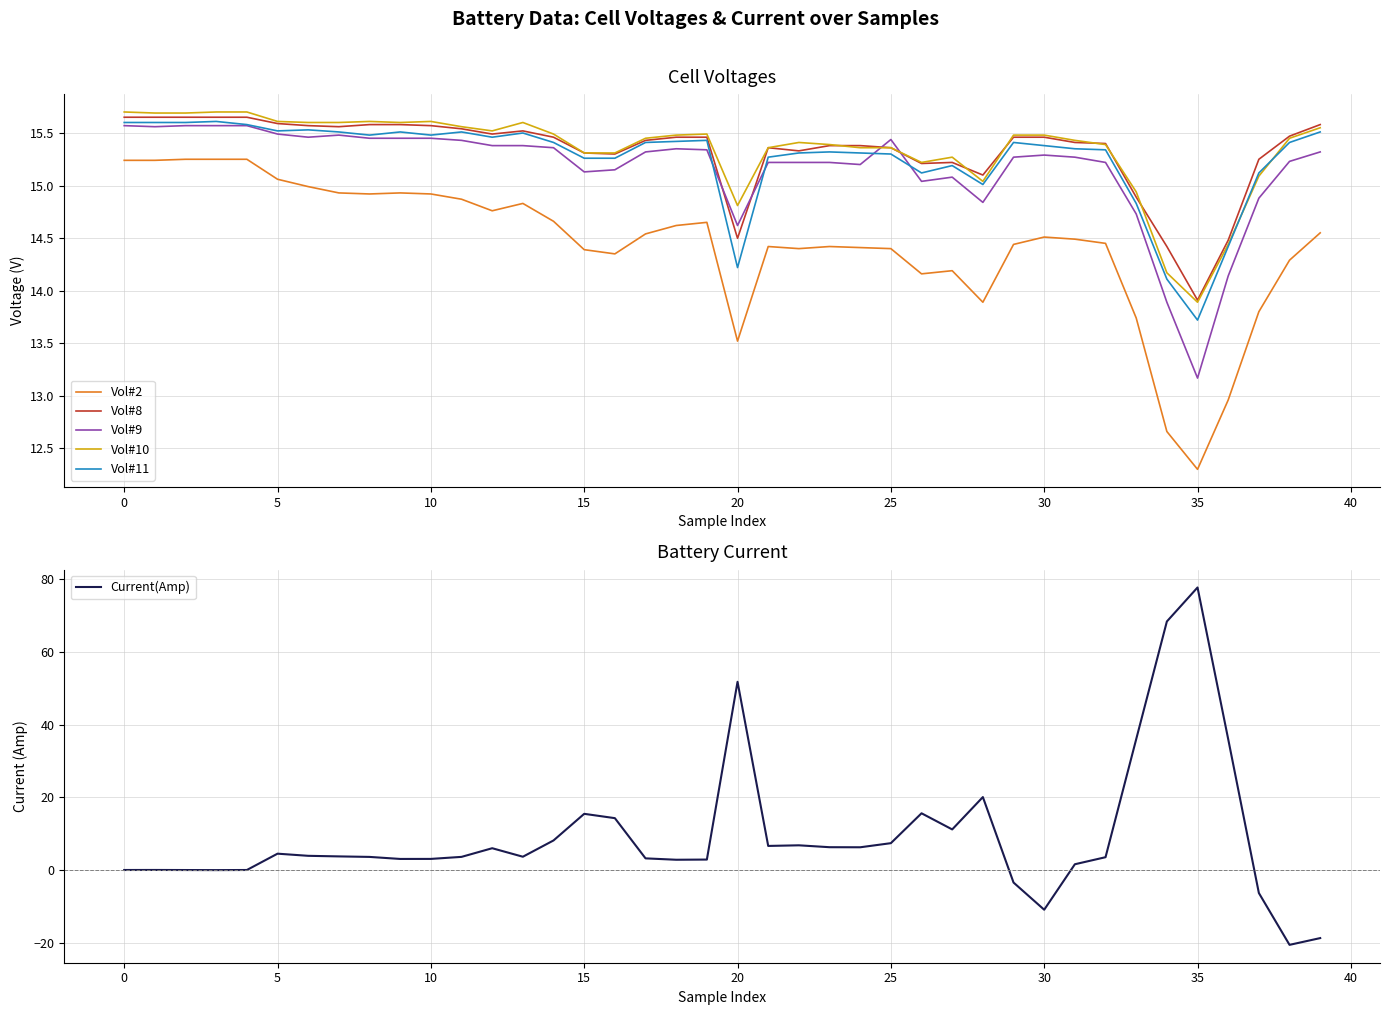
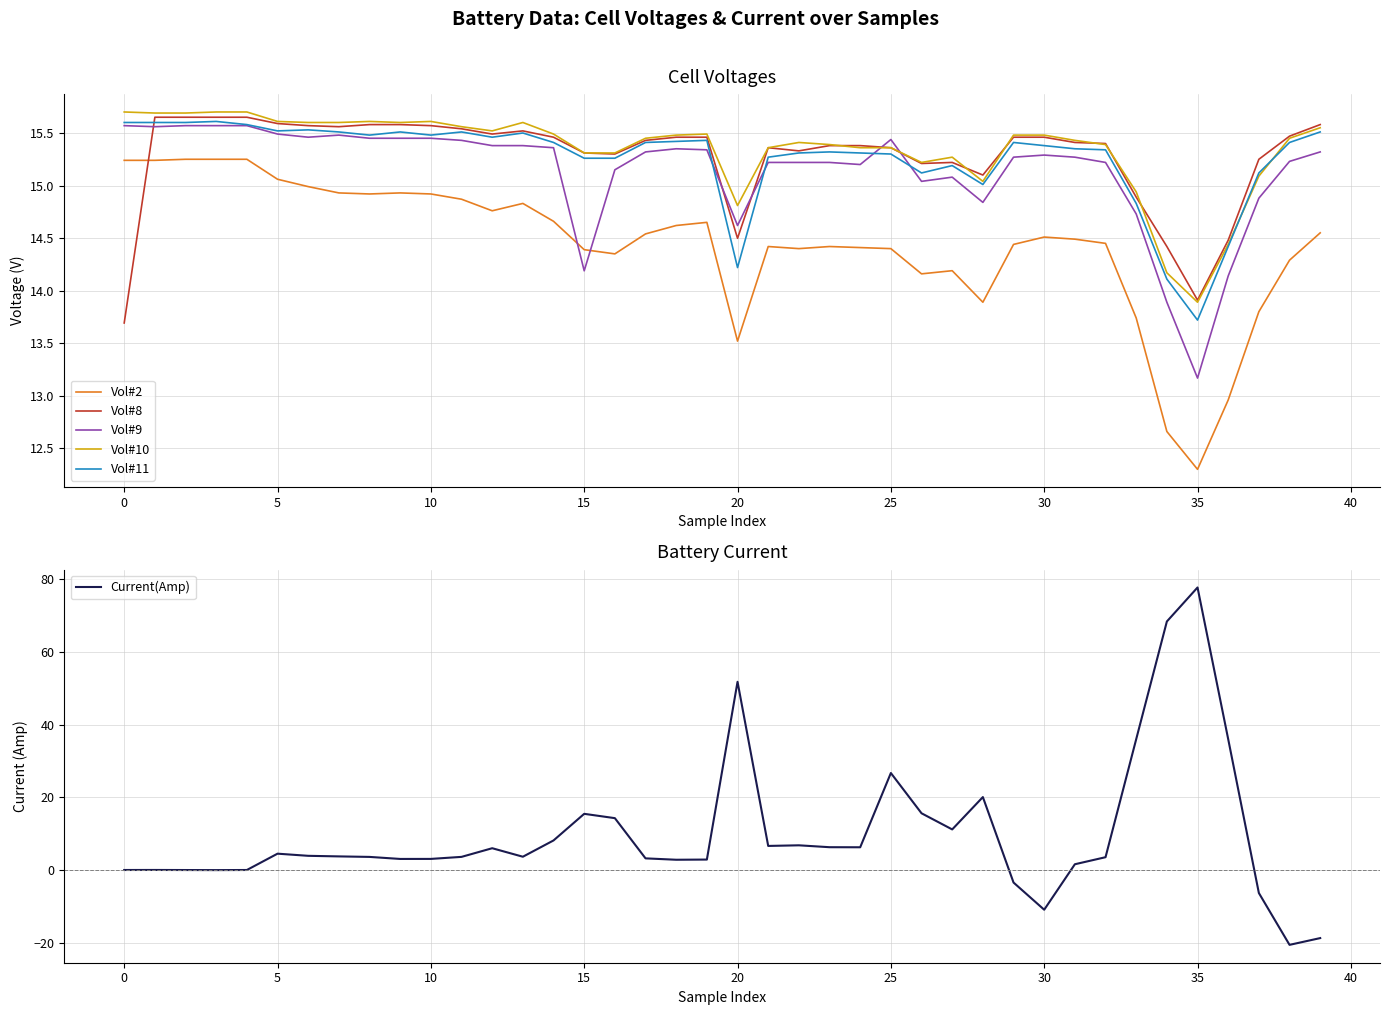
  {
    "Cell Voltages": {
      "Vol#8": {
-       "0": 15.65,
+       "0": 13.69,
        "10": 15.57,
        "20": 14.50
      },
      "Vol#9": {
        "0": 15.57,
        "5": 15.49,
        "10": 15.45,
-       "15": 15.13,
+       "15": 14.19,
        "20": 14.62,
        "25": 15.44,
        "30": 15.29,
        "35": 13.17
      },
      "Vol#11": {
        "0": 15.60,
        "5": 15.52,
        "10": 15.48,
        "15": 15.26,
        "20": 14.22,
        "25": 15.30,
        "30": 15.38,
        "35": 13.72
      }
    },
    "Battery Current": {
      "0": 0,
      "5": 5,
      "10": 3,
      "15": 15,
      "20": 52,
-     "25": 7,
+     "25": 27,
      "30": -11,
      "35": 78
    }
  }
